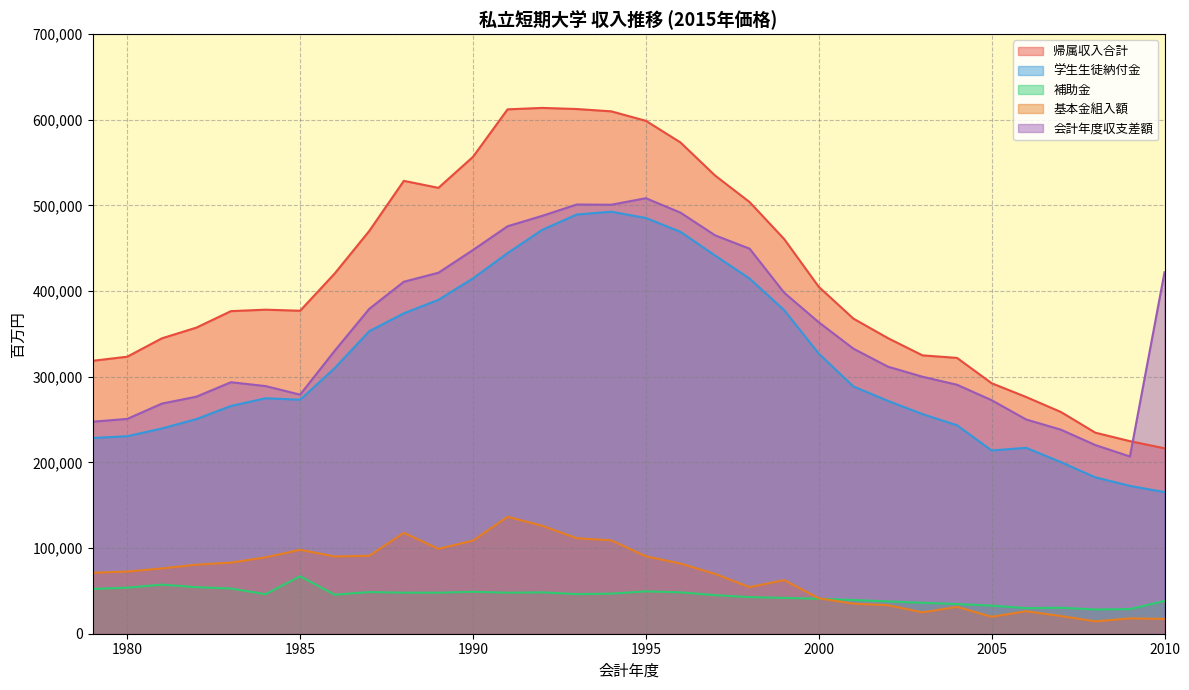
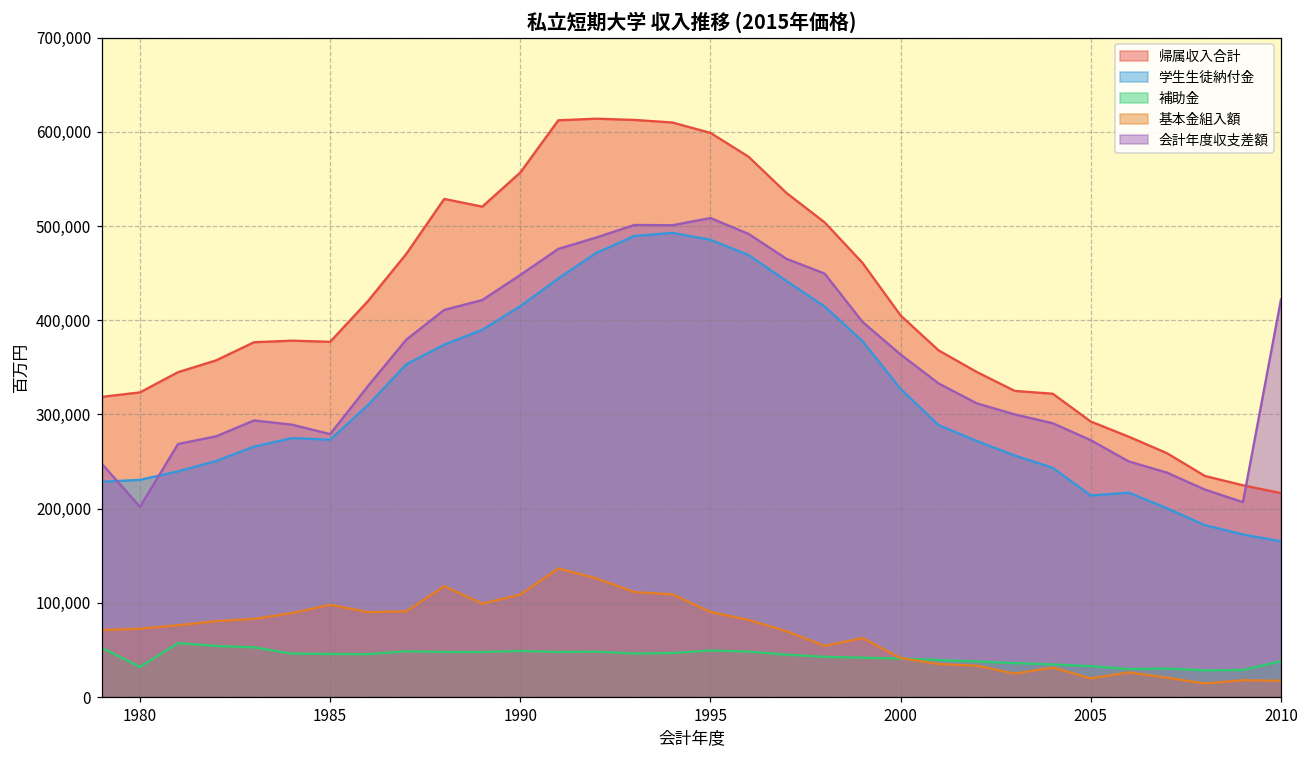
  {
    "学生生徒納付金": {
      "1980": "230,000",
      "1985": "270,000",
      "1990": "410,000",
      "1995": "490,000",
      "2000": "330,000",
      "2005": "210,000",
      "2010": "170,000"
    },
    "補助金": {
-     "1980": "50,000",
-     "1985": "70,000",
+     "1980": "30,000",
+     "1985": "50,000",
      "1990": "50,000",
      "1995": "50,000",
      "2005": "30,000",
      "2010": "40,000"
    },
    "会計年度収支差額": {
-     "1980": "250,000",
+     "1980": "200,000",
      "1985": "280,000",
      "1990": "450,000",
      "1995": "510,000",
      "2000": "360,000",
      "2005": "270,000",
      "2010": "420,000"
    }
  }
